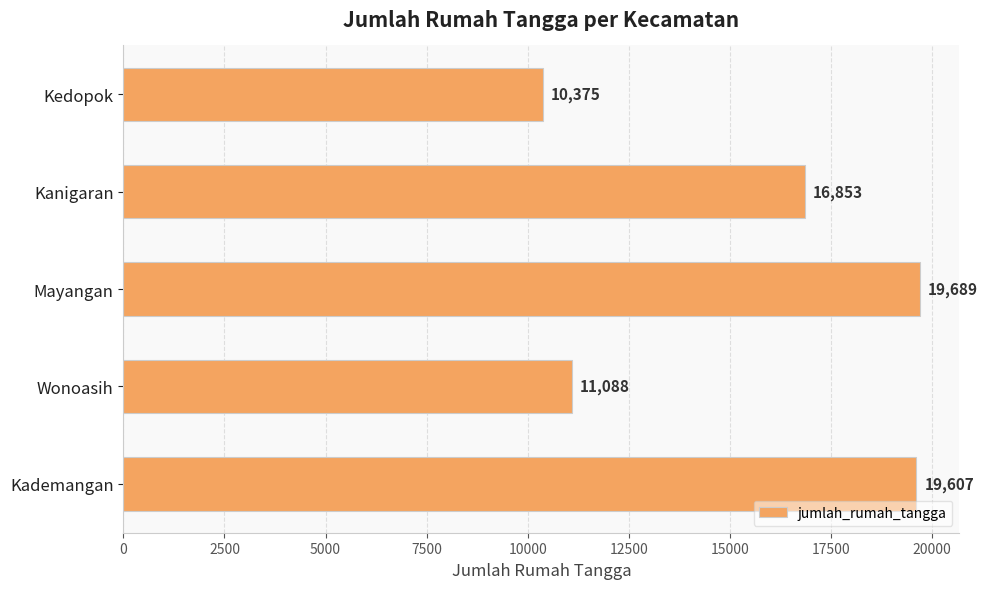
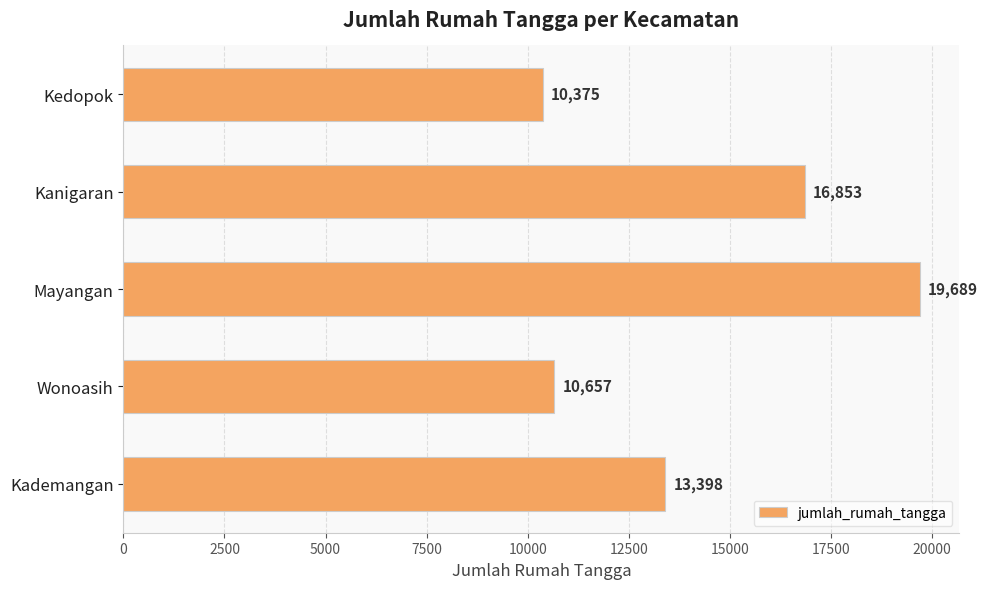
  {
    "Kedopok": "10,375",
    "Kanigaran": "16,853",
    "Mayangan": "19,689",
-   "Wonoasih": "11,088",
-   "Kademangan": "19,607"
+   "Wonoasih": "10,657",
+   "Kademangan": "13,398"
  }
